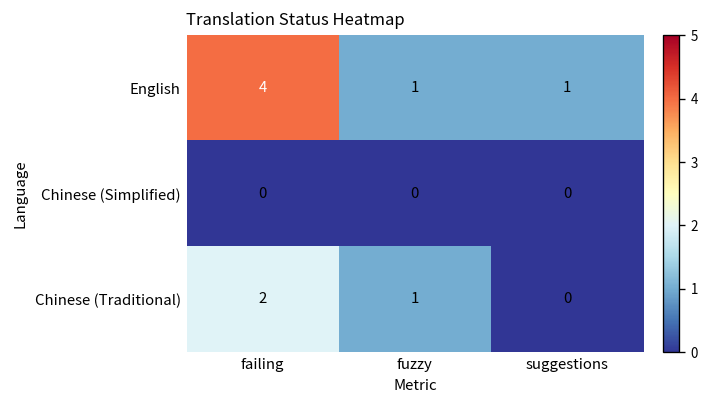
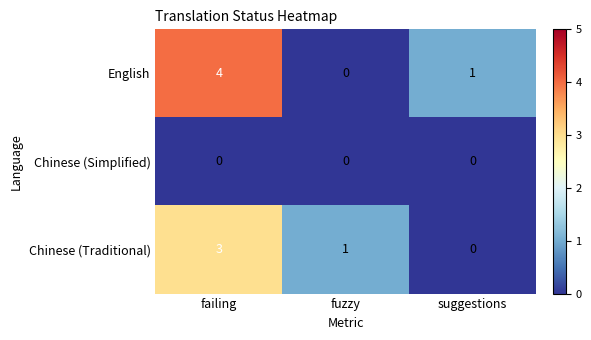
  {
    "English": {
      "failing": 4,
-     "fuzzy": 1,
+     "fuzzy": 0,
      "suggestions": 1
    },
    "Chinese (Simplified)": {
      "failing": 0,
      "fuzzy": 0,
      "suggestions": 0
    },
    "Chinese (Traditional)": {
-     "failing": 2,
+     "failing": 3,
      "fuzzy": 1,
      "suggestions": 0
    }
  }
